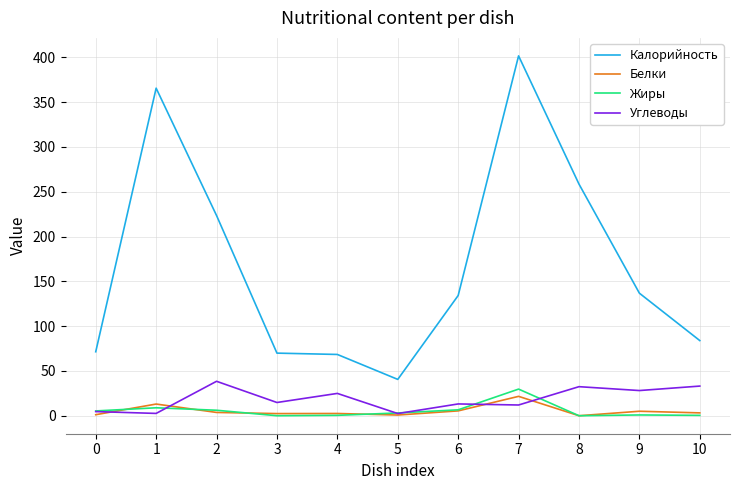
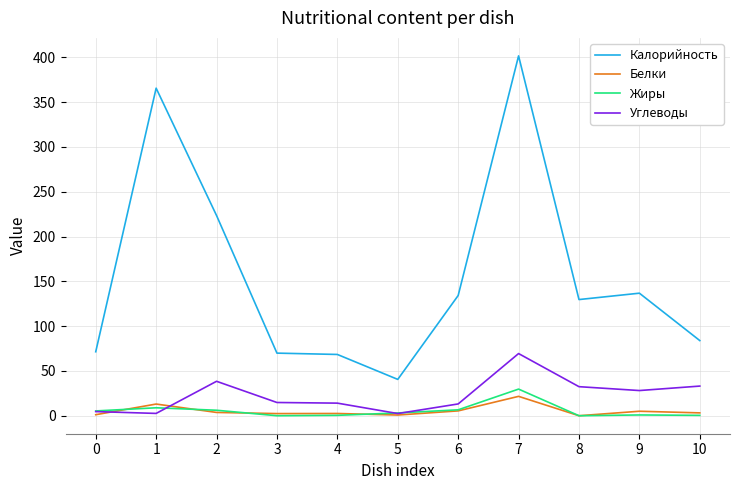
  {
    "Калорийность": {
      "0": 70,
      "1": 370,
      "2": 220,
      "3": 70,
      "4": 70,
      "5": 40,
      "6": 130,
      "7": 400,
-     "8": 260,
+     "8": 130,
      "9": 140,
      "10": 80
    },
    "Белки": {
      "0": 0,
      "1": 10,
      "7": 20,
      "9": 10
    },
    "Жиры": {
      "1": 10,
      "7": 30,
      "9": 0
    },
    "Углеводы": {
      "1": 0,
      "2": 40,
      "3": 10,
-     "4": 20,
+     "4": 10,
      "6": 10,
-     "7": 10,
+     "7": 70,
      "8": 30,
      "9": 30,
      "10": 30
    }
  }
